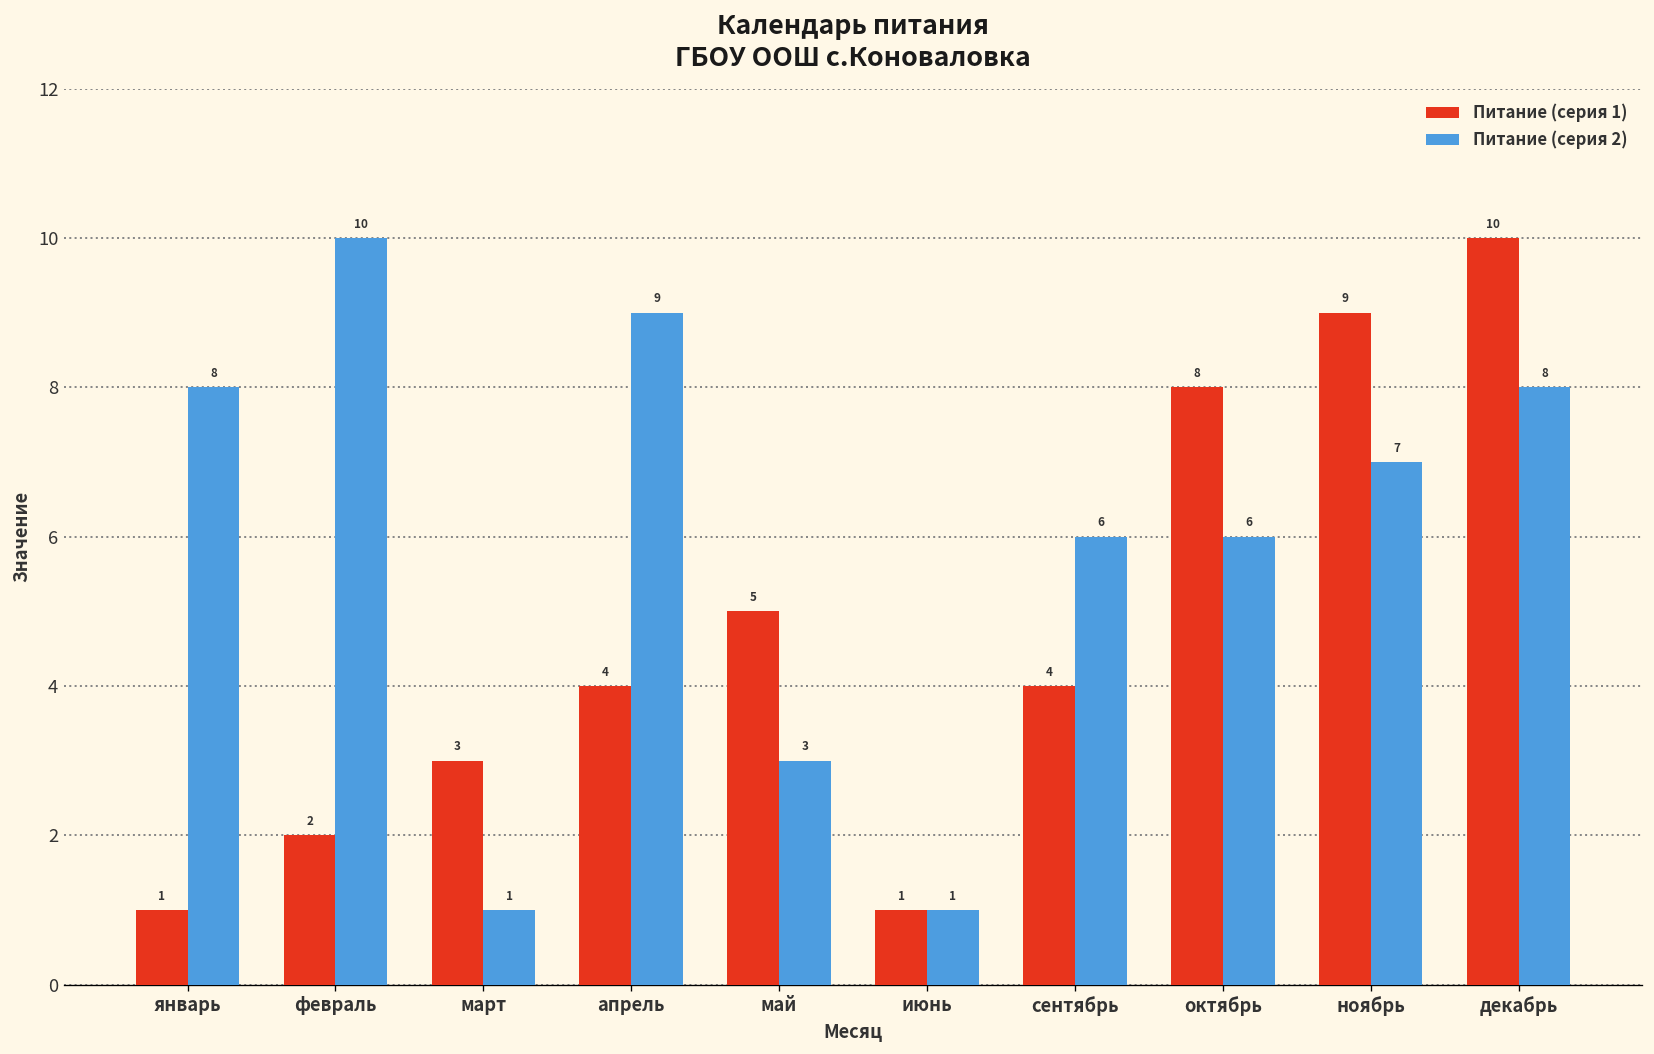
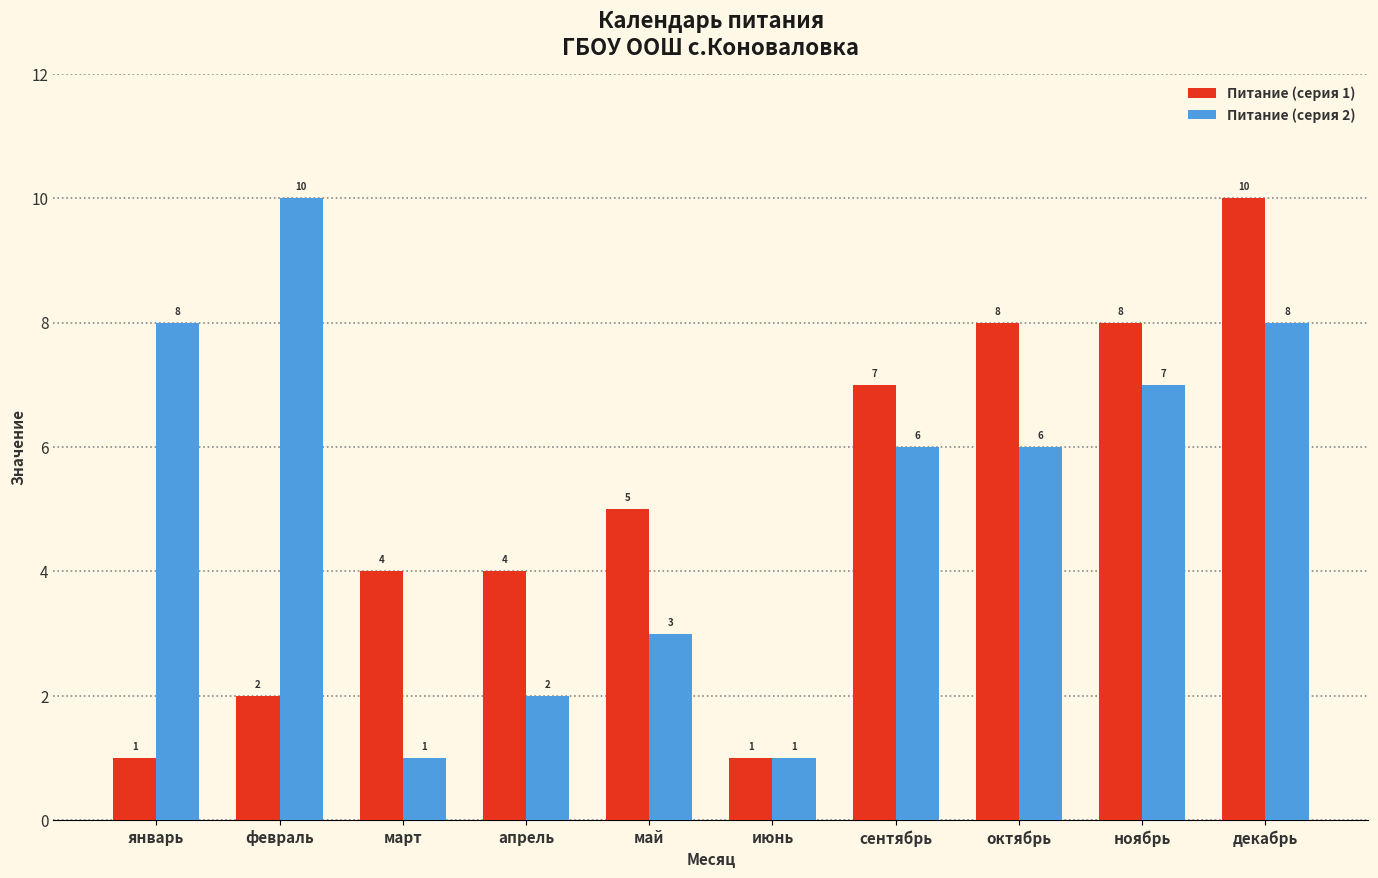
  {
    "Питание (серия 1)": {
      "январь": 1,
      "февраль": 2,
-     "март": 3,
+     "март": 4,
      "апрель": 4,
      "май": 5,
      "июнь": 1,
-     "сентябрь": 4,
+     "сентябрь": 7,
      "октябрь": 8,
-     "ноябрь": 9,
+     "ноябрь": 8,
      "декабрь": 10
    },
    "Питание (серия 2)": {
      "январь": 8,
      "февраль": 10,
      "март": 1,
-     "апрель": 9,
+     "апрель": 2,
      "май": 3,
      "июнь": 1,
      "сентябрь": 6,
      "октябрь": 6,
      "ноябрь": 7,
      "декабрь": 8
    }
  }
